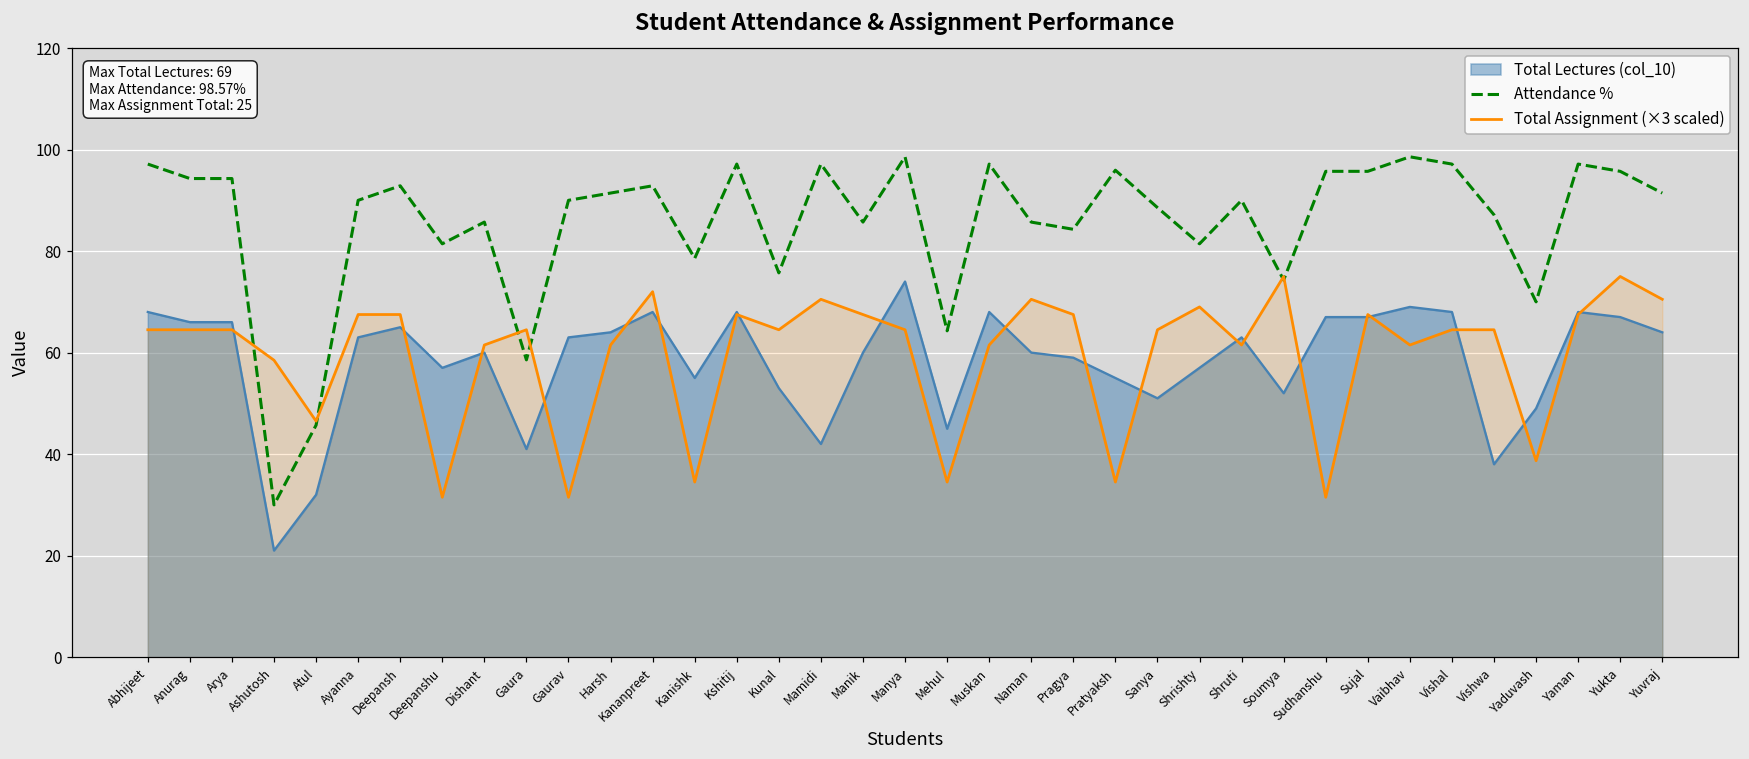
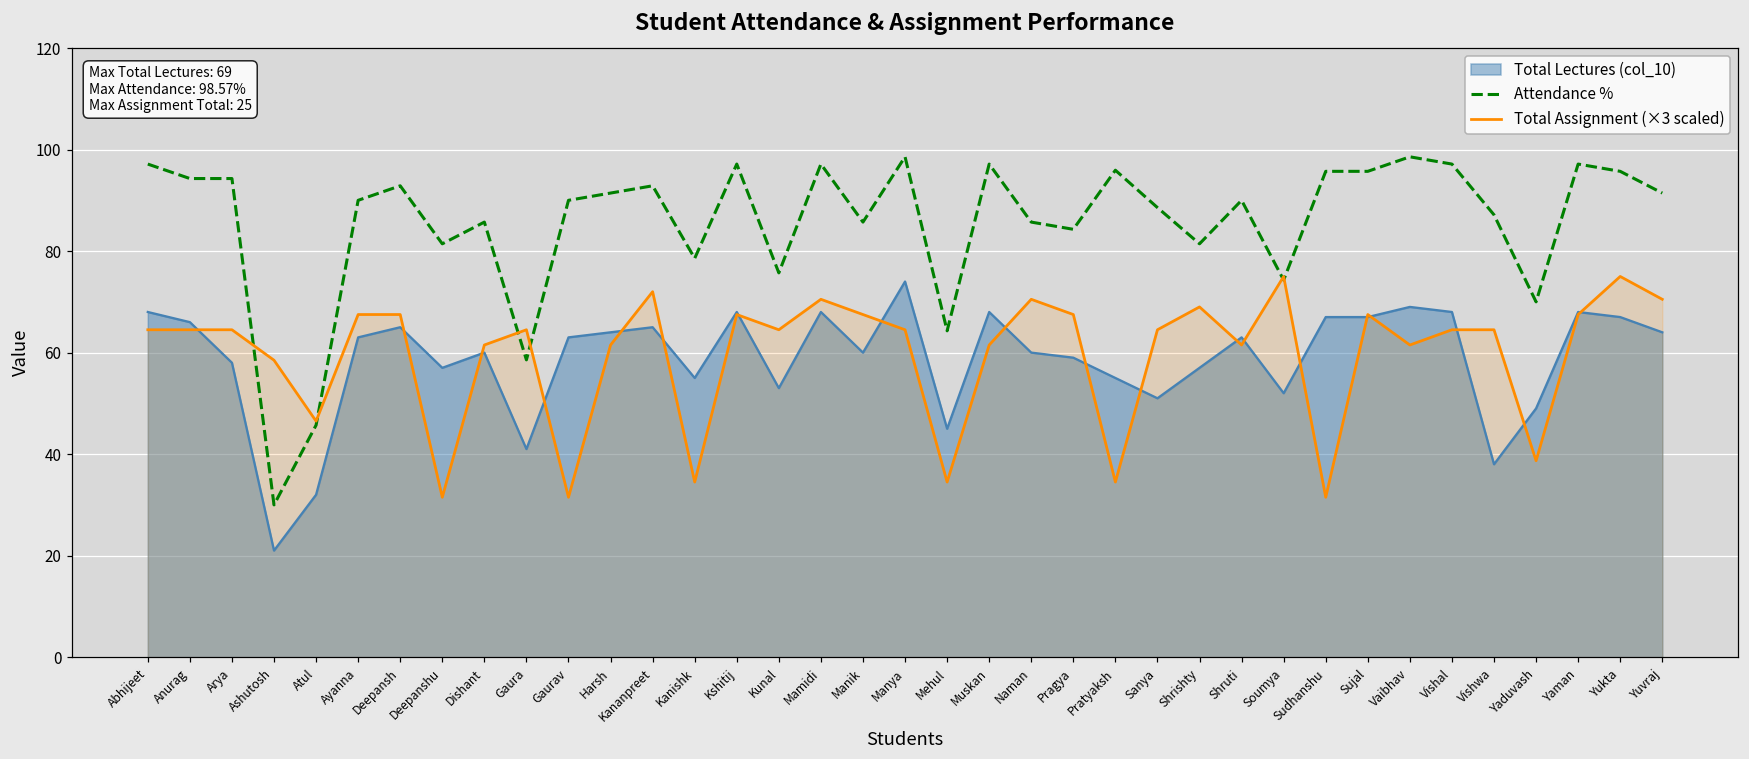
  {
    "Total Lectures (col_10)": {
      "Abhijeet": 68,
      "Anurag": 66,
-     "Arya": 66,
+     "Arya": 58,
      "Ashutosh": 21,
      "Atul": 32,
      "Ayanna": 63,
      "Deepansh": 65,
      "Deepanshu": 57,
      "Dishant": 60,
      "Gaura": 41,
      "Gaurav": 63,
      "Harsh": 64,
-     "Kananpreet": 68,
+     "Kananpreet": 65,
      "Kanishk": 55,
      "Kunal": 53,
-     "Mamidi": 42,
+     "Mamidi": 68,
      "Manik": 60,
      "Manya": 74,
      "Mehul": 45,
      "Muskan": 68,
      "Naman": 60,
      "Pragya": 59,
      "Pratyaksh": 55,
      "Sanya": 51,
      "Shrishty": 57,
      "Shruti": 63,
      "Soumya": 52,
      "Sudhanshu": 67,
      "Vaibhav": 69,
      "Vishal": 68,
      "Vishwa": 38,
      "Yaduvash": 49,
      "Yukta": 67,
      "Yuvraj": 64
    },
    "Attendance %": {
      "Abhijeet": 97,
      "Anurag": 94,
      "Arya": 94,
      "Ashutosh": 30,
      "Atul": 46,
      "Ayanna": 90,
      "Deepansh": 93,
      "Deepanshu": 81,
      "Dishant": 86,
      "Gaura": 59,
      "Gaurav": 90,
      "Harsh": 91,
      "Kananpreet": 93,
      "Kanishk": 79,
      "Kshitij": 97,
      "Kunal": 76,
      "Mamidi": 97,
      "Manik": 86,
      "Manya": 99,
      "Mehul": 64,
      "Muskan": 97,
      "Naman": 86,
      "Pragya": 84,
      "Pratyaksh": 96,
      "Sanya": 89,
      "Shrishty": 81,
      "Shruti": 90,
      "Soumya": 74,
      "Sudhanshu": 96,
      "Sujal": 96,
      "Vaibhav": 99,
      "Vishal": 97,
      "Vishwa": 87,
      "Yaduvash": 70,
      "Yaman": 97,
      "Yukta": 96,
      "Yuvraj": 91
    },
    "Total Assignment (×3 scaled)": {
      "Abhijeet": 65,
      "Anurag": 65,
      "Arya": 65,
      "Ashutosh": 59,
      "Atul": 47,
      "Ayanna": 68,
      "Deepansh": 68,
      "Deepanshu": 32,
      "Dishant": 62,
      "Gaura": 65,
      "Gaurav": 32,
      "Harsh": 62,
      "Kananpreet": 72,
      "Kanishk": 35,
      "Kunal": 65,
      "Mamidi": 71,
      "Manik": 68,
      "Manya": 65,
      "Mehul": 35,
      "Muskan": 62,
      "Naman": 71,
      "Pragya": 68,
      "Pratyaksh": 35,
      "Sanya": 65,
      "Shrishty": 69,
      "Shruti": 62,
      "Soumya": 75,
      "Sudhanshu": 32,
      "Vaibhav": 62,
      "Vishal": 65,
      "Vishwa": 65,
      "Yaduvash": 39,
      "Yukta": 75,
      "Yuvraj": 71
    }
  }
